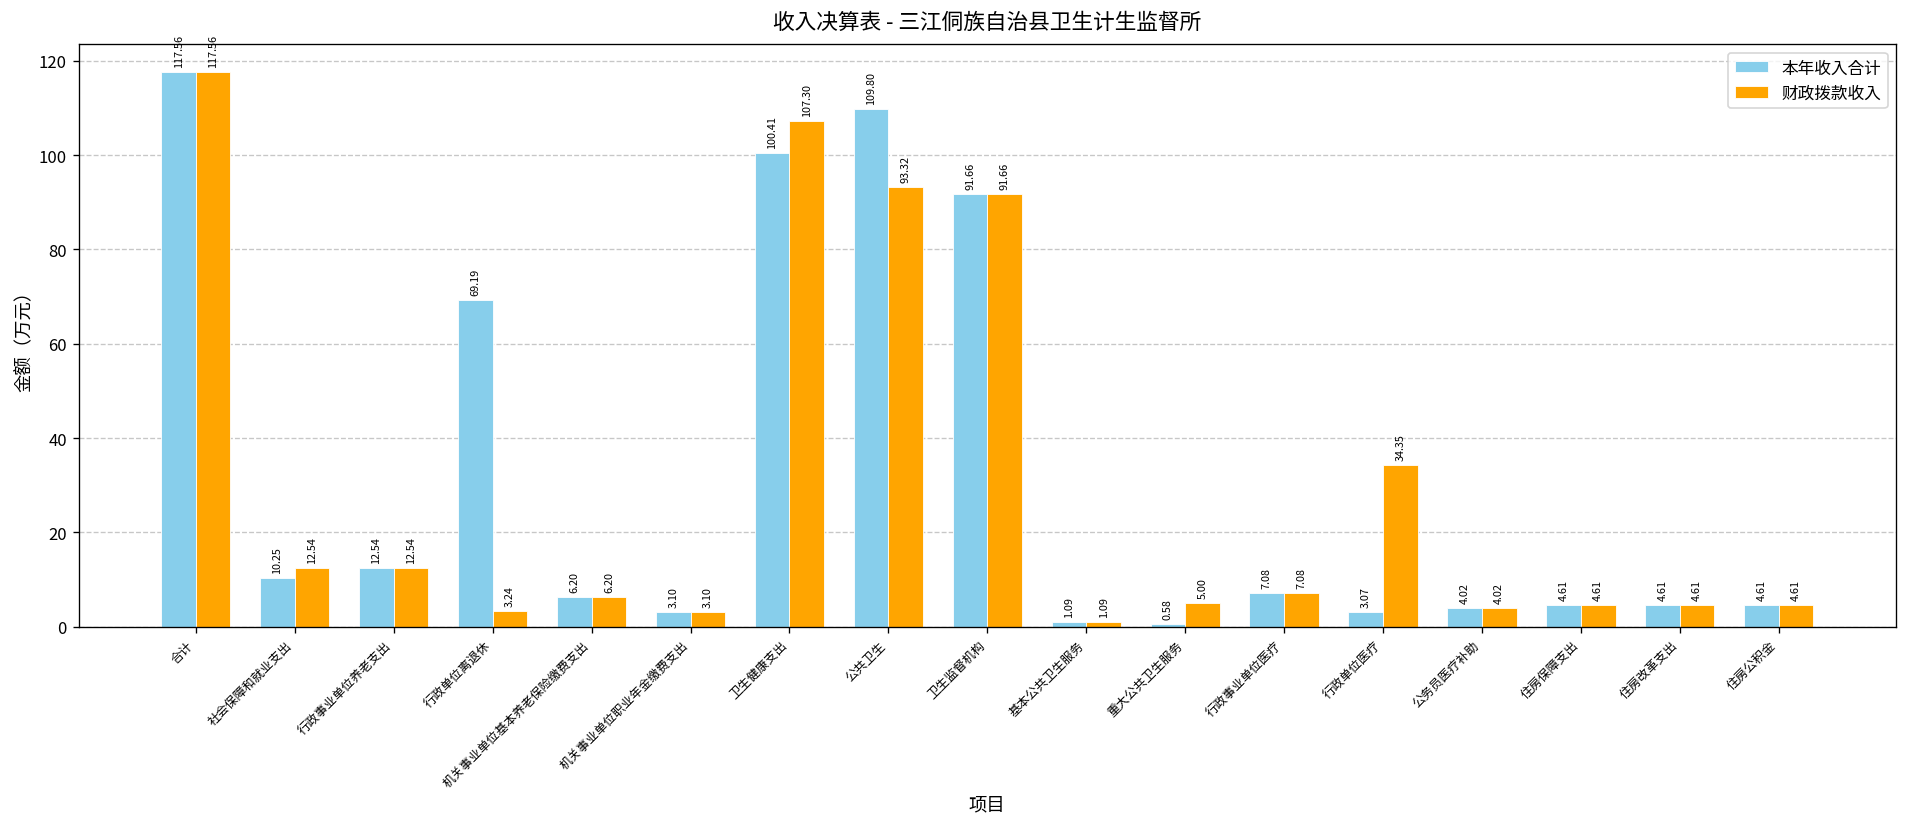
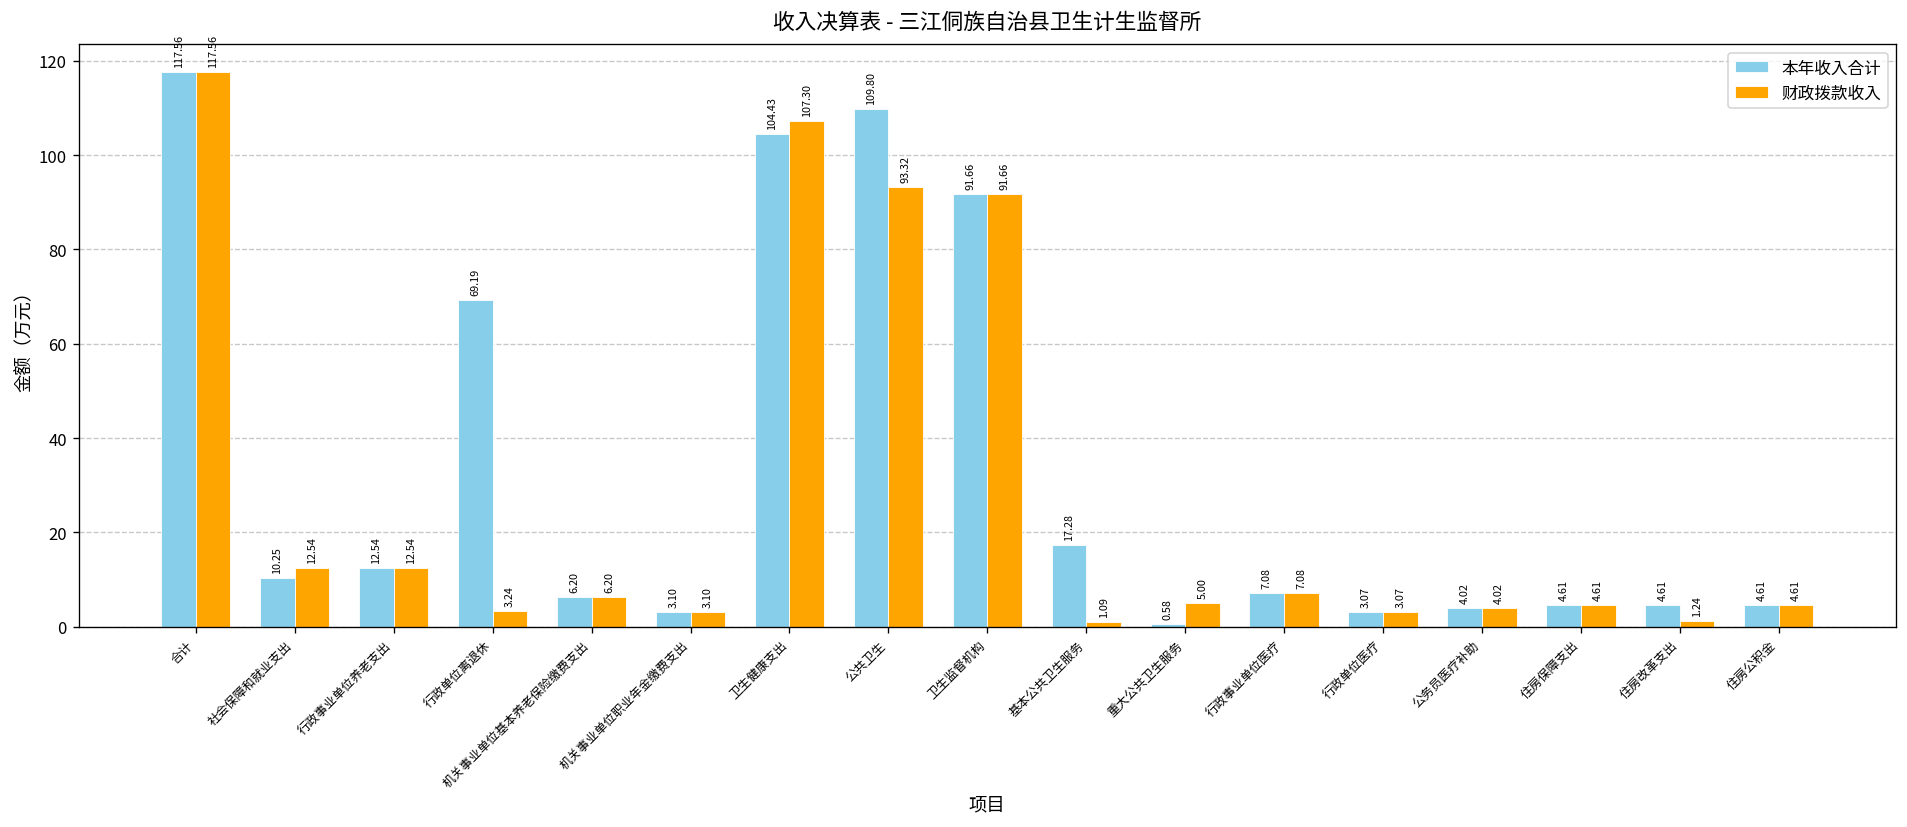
  {
    "本年收入合计": {
      "合计": 117.56,
      "社会保障和就业支出": 10.25,
      "行政事业单位养老支出": 12.54,
      "行政单位离退休": 69.19,
      "机关事业单位基本养老保险缴费支出": 6.20,
      "机关事业单位职业年金缴费支出": 3.10,
-     "卫生健康支出": 100.41,
+     "卫生健康支出": 104.43,
      "公共卫生": 109.80,
      "卫生监督机构": 91.66,
-     "基本公共卫生服务": 1.09,
+     "基本公共卫生服务": 17.28,
      "重大公共卫生服务": 0.58,
      "行政事业单位医疗": 7.08,
      "行政单位医疗": 3.07,
      "公务员医疗补助": 4.02,
      "住房保障支出": 4.61,
      "住房改革支出": 4.61,
      "住房公积金": 4.61
    },
    "财政拨款收入": {
      "合计": 117.56,
      "社会保障和就业支出": 12.54,
      "行政事业单位养老支出": 12.54,
      "行政单位离退休": 3.24,
      "机关事业单位基本养老保险缴费支出": 6.20,
      "机关事业单位职业年金缴费支出": 3.10,
      "卫生健康支出": 107.30,
      "公共卫生": 93.32,
      "卫生监督机构": 91.66,
      "基本公共卫生服务": 1.09,
      "重大公共卫生服务": 5.00,
      "行政事业单位医疗": 7.08,
-     "行政单位医疗": 34.35,
+     "行政单位医疗": 3.07,
      "公务员医疗补助": 4.02,
      "住房保障支出": 4.61,
-     "住房改革支出": 4.61,
+     "住房改革支出": 1.24,
      "住房公积金": 4.61
    }
  }
